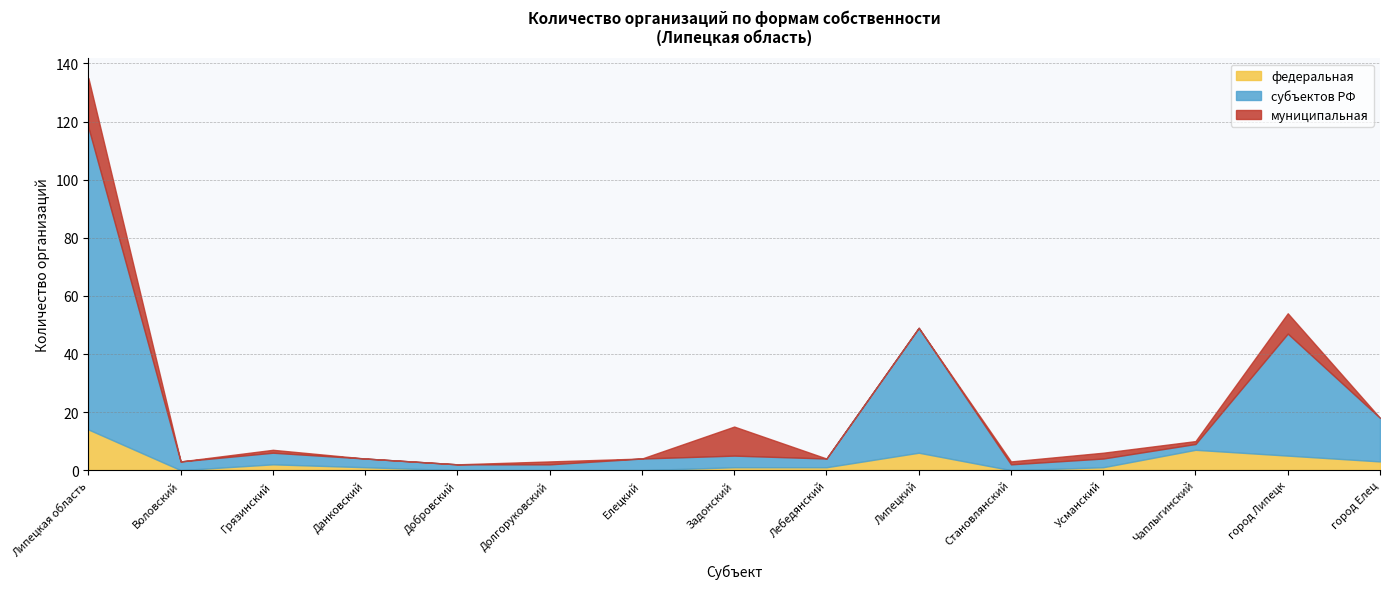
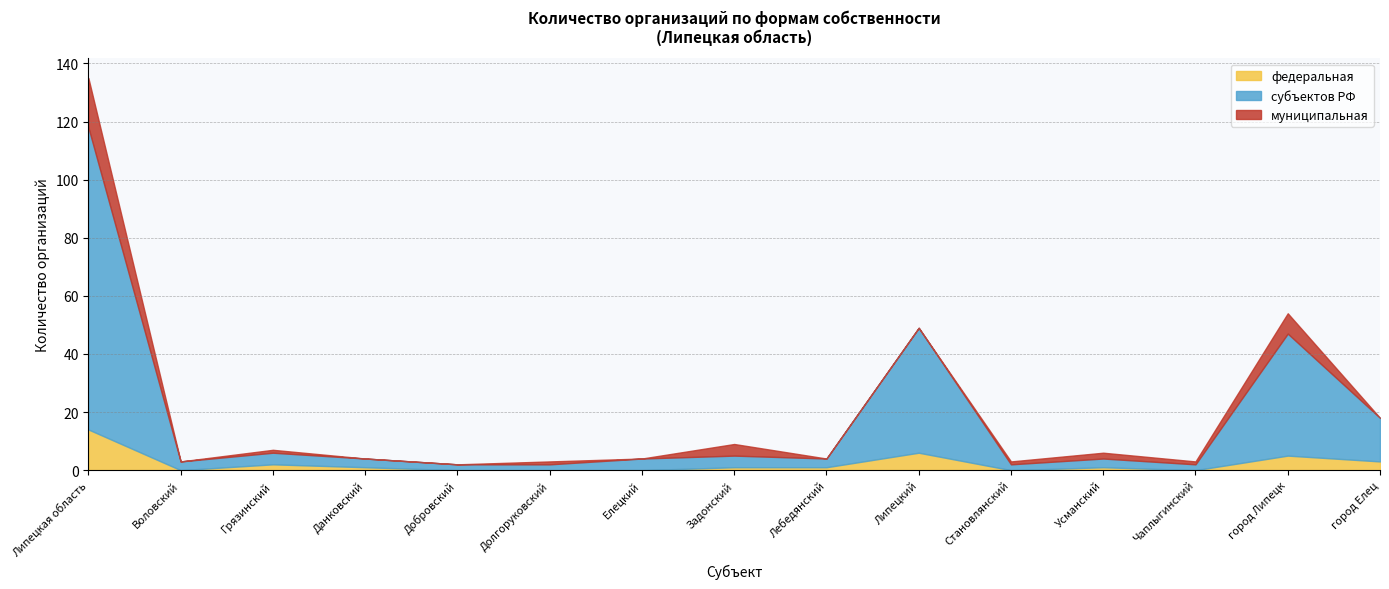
  {
    "федеральная": {
      "Липецкая область": 14,
      "Воловский": 0,
      "Грязинский": 2,
      "Данковский": 1,
      "Добровский": 0,
      "Долгоруковский": 0,
      "Елецкий": 0,
      "Задонский": 1,
      "Лебедянский": 1,
      "Липецкий": 6,
      "Становлянский": 0,
      "Усманский": 1,
-     "Чаплыгинский": 7,
+     "Чаплыгинский": 0,
      "город Липецк": 5,
      "город Елец": 3
    },
    "субъектов РФ": {
      "Липецкая область": 104,
      "Грязинский": 4,
      "Долгоруковский": 2,
      "Задонский": 4,
      "Становлянский": 2,
      "Усманский": 3,
      "Чаплыгинский": 2,
      "город Липецк": 42
    },
    "муниципальная": {
      "Липецкая область": 17,
      "Грязинский": 1,
      "Долгоруковский": 1,
-     "Задонский": 10,
+     "Задонский": 4,
      "Становлянский": 1,
      "Усманский": 2,
      "Чаплыгинский": 1,
      "город Липецк": 7
    }
  }
